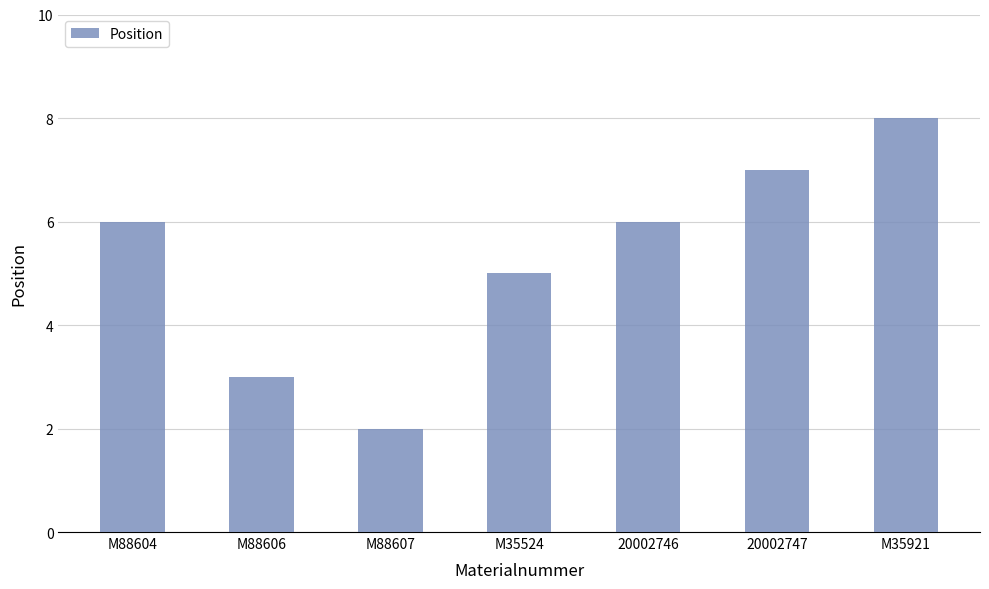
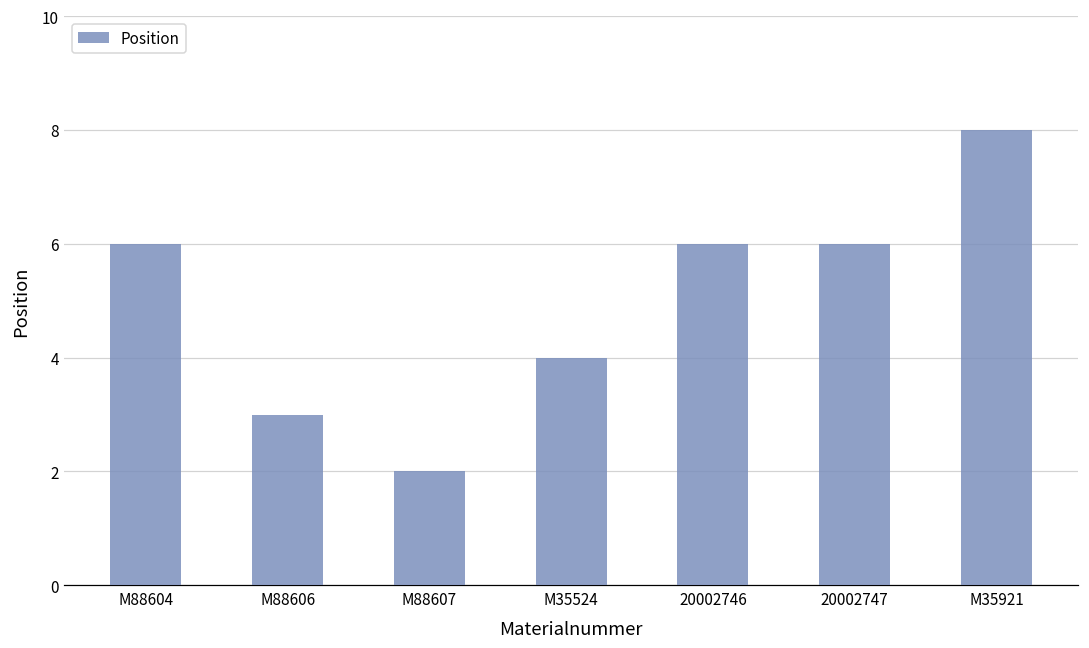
  {
    "M88604": 6,
    "M88606": 3,
    "M88607": 2,
-   "M35524": 5,
+   "M35524": 4,
    "20002746": 6,
-   "20002747": 7,
+   "20002747": 6,
    "M35921": 8
  }
